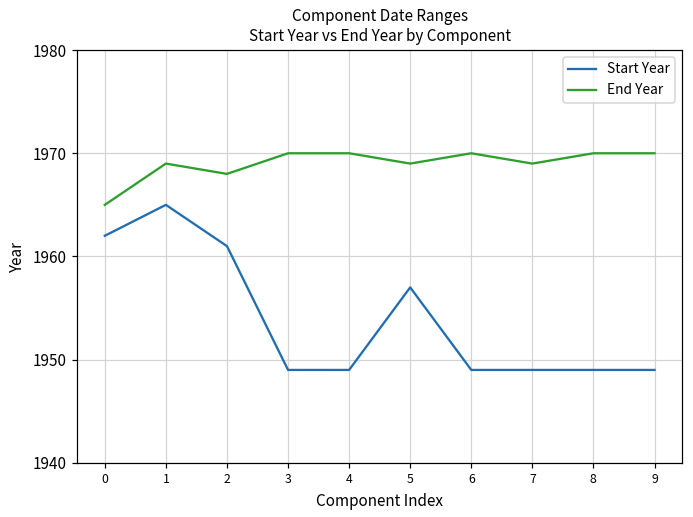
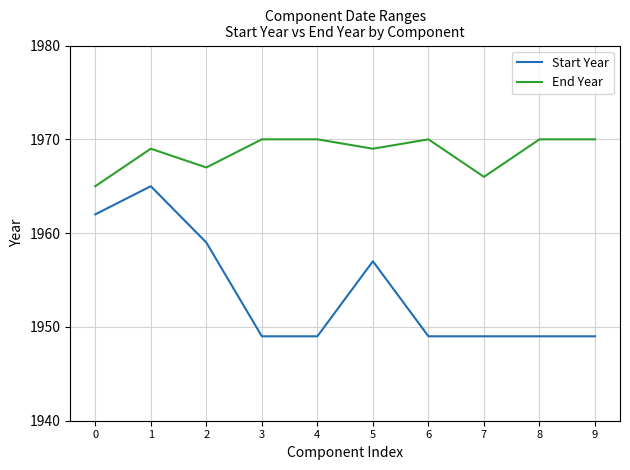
  {
    "Start Year": {
      "0": 1962,
      "1": 1965,
-     "2": 1961,
+     "2": 1959,
      "3": 1949,
      "4": 1949,
      "5": 1957,
      "6": 1949,
      "7": 1949,
      "8": 1949,
      "9": 1949
    },
    "End Year": {
      "0": 1965,
      "1": 1969,
-     "2": 1968,
+     "2": 1967,
      "3": 1970,
      "4": 1970,
      "5": 1969,
      "6": 1970,
-     "7": 1969,
+     "7": 1966,
      "8": 1970,
      "9": 1970
    }
  }
